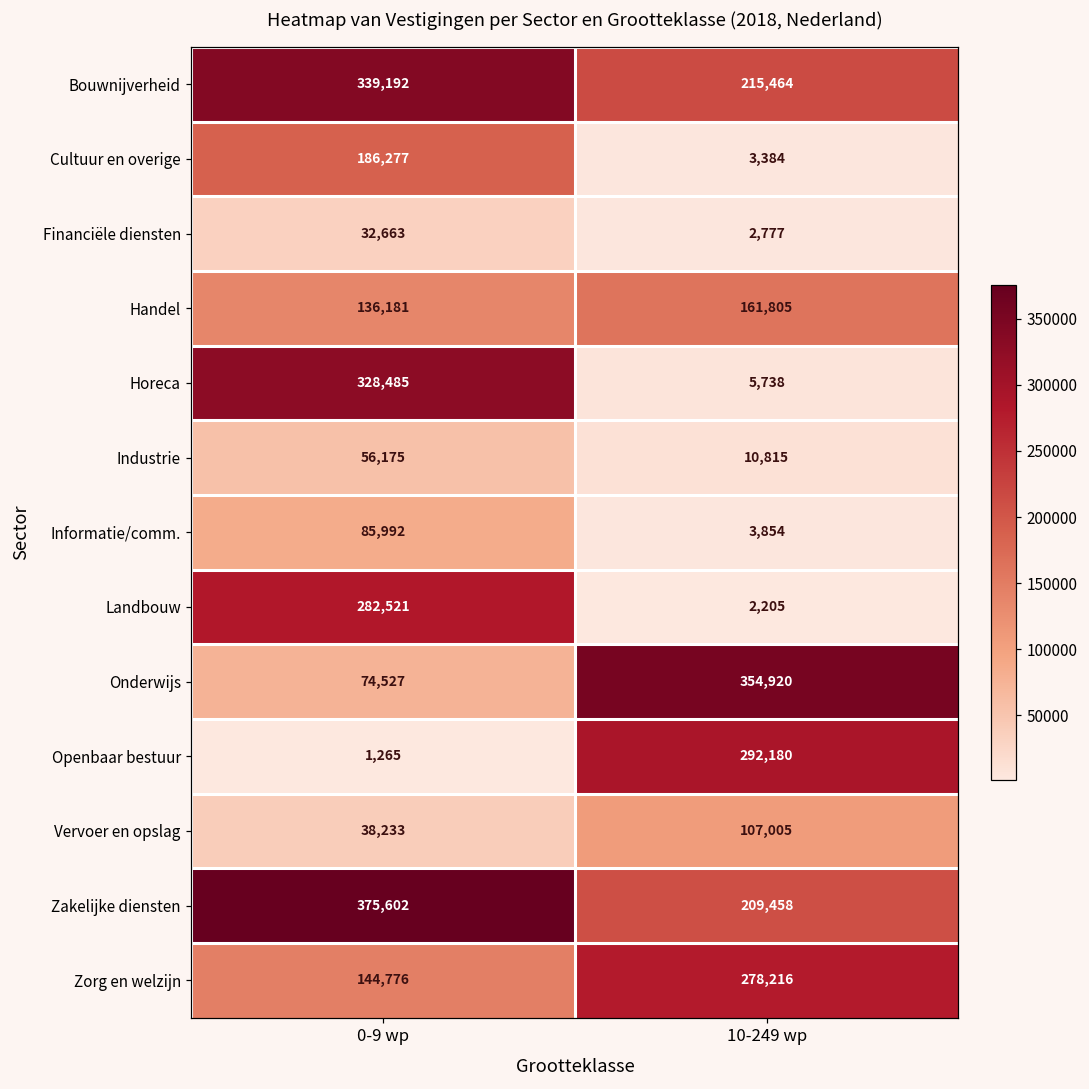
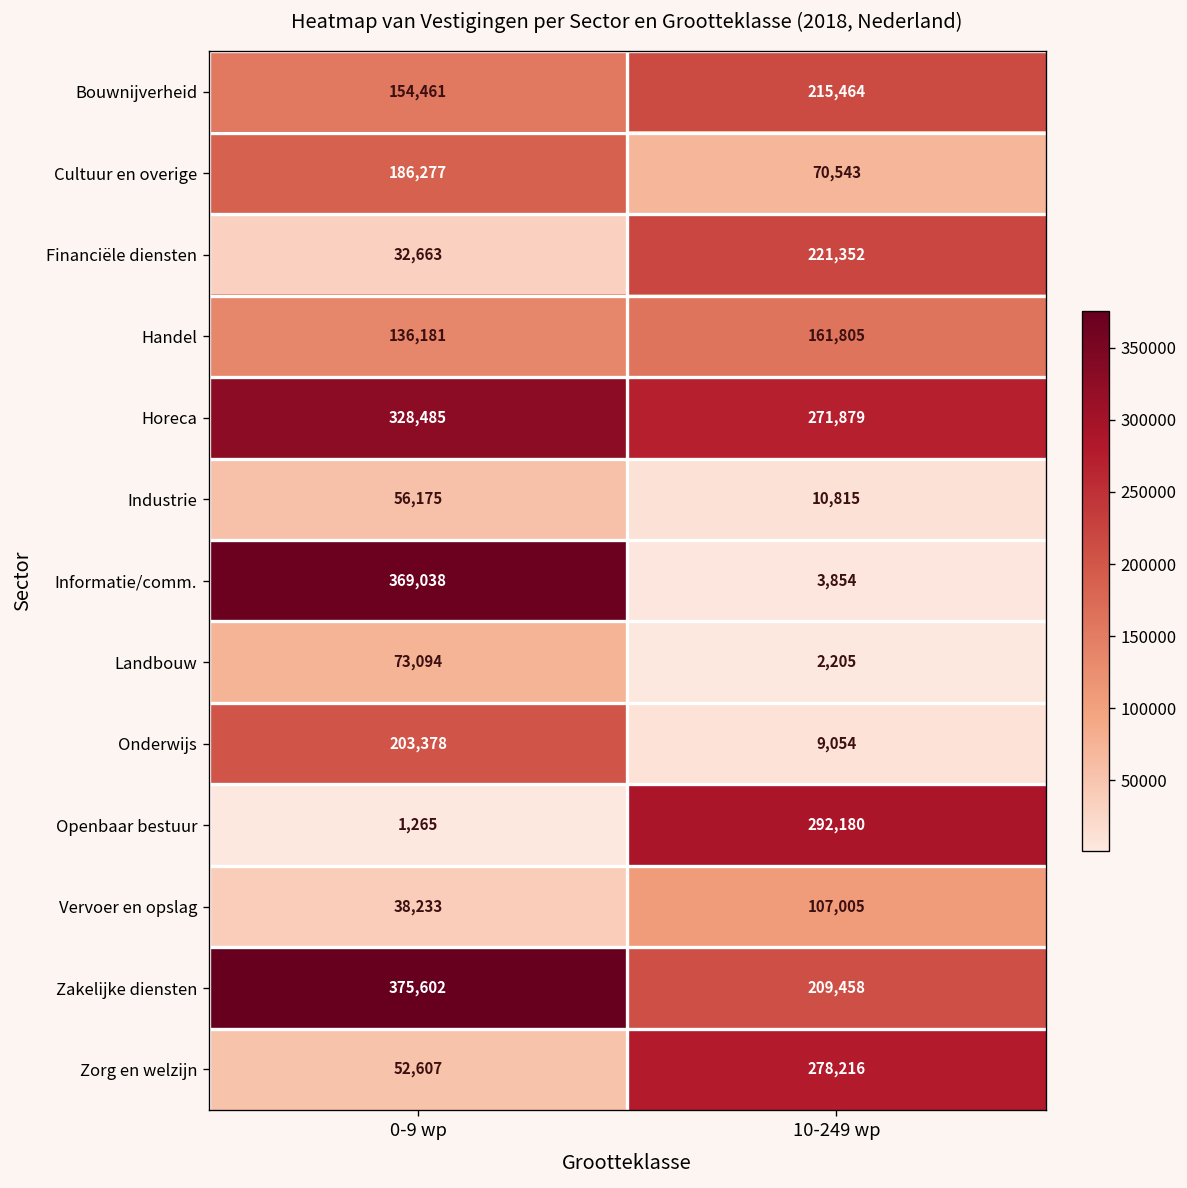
  {
    "Bouwnijverheid": {
-     "0-9 wp": "339,192",
+     "0-9 wp": "154,461",
      "10-249 wp": "215,464"
    },
    "Cultuur en overige": {
      "0-9 wp": "186,277",
-     "10-249 wp": "3,384"
+     "10-249 wp": "70,543"
    },
    "Financiële diensten": {
      "0-9 wp": "32,663",
-     "10-249 wp": "2,777"
+     "10-249 wp": "221,352"
    },
    "Handel": {
      "0-9 wp": "136,181",
      "10-249 wp": "161,805"
    },
    "Horeca": {
      "0-9 wp": "328,485",
-     "10-249 wp": "5,738"
+     "10-249 wp": "271,879"
    },
    "Industrie": {
      "0-9 wp": "56,175",
      "10-249 wp": "10,815"
    },
    "Informatie/comm.": {
-     "0-9 wp": "85,992",
+     "0-9 wp": "369,038",
      "10-249 wp": "3,854"
    },
    "Landbouw": {
-     "0-9 wp": "282,521",
+     "0-9 wp": "73,094",
      "10-249 wp": "2,205"
    },
    "Onderwijs": {
-     "0-9 wp": "74,527",
-     "10-249 wp": "354,920"
+     "0-9 wp": "203,378",
+     "10-249 wp": "9,054"
    },
    "Openbaar bestuur": {
      "0-9 wp": "1,265",
      "10-249 wp": "292,180"
    },
    "Vervoer en opslag": {
      "0-9 wp": "38,233",
      "10-249 wp": "107,005"
    },
    "Zakelijke diensten": {
      "0-9 wp": "375,602",
      "10-249 wp": "209,458"
    },
    "Zorg en welzijn": {
-     "0-9 wp": "144,776",
+     "0-9 wp": "52,607",
      "10-249 wp": "278,216"
    }
  }
